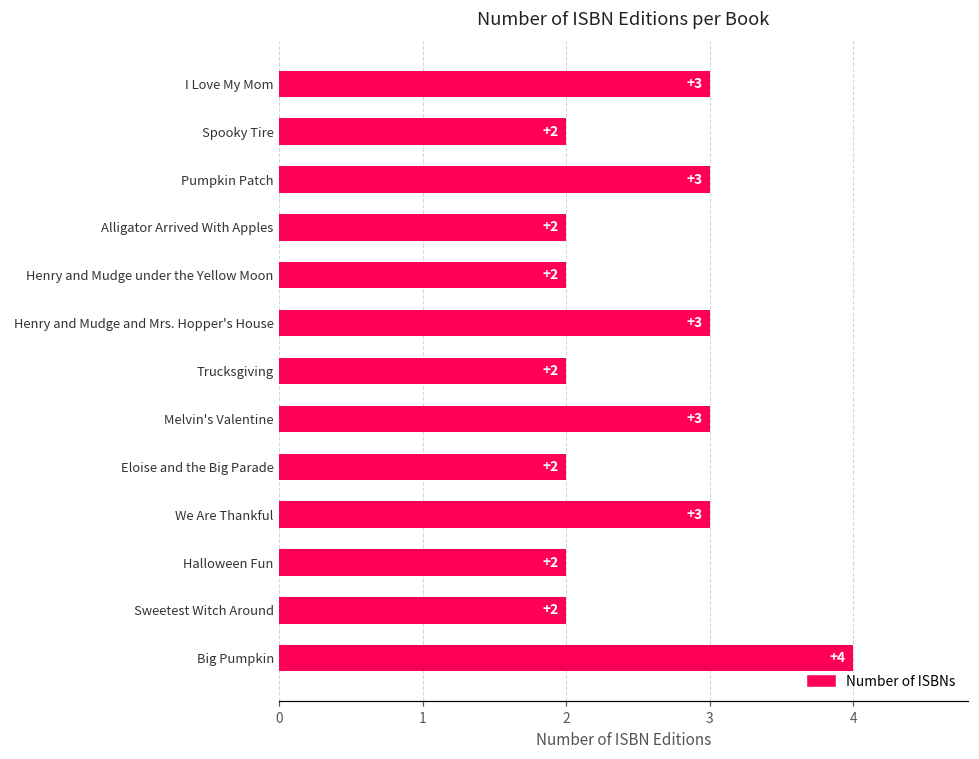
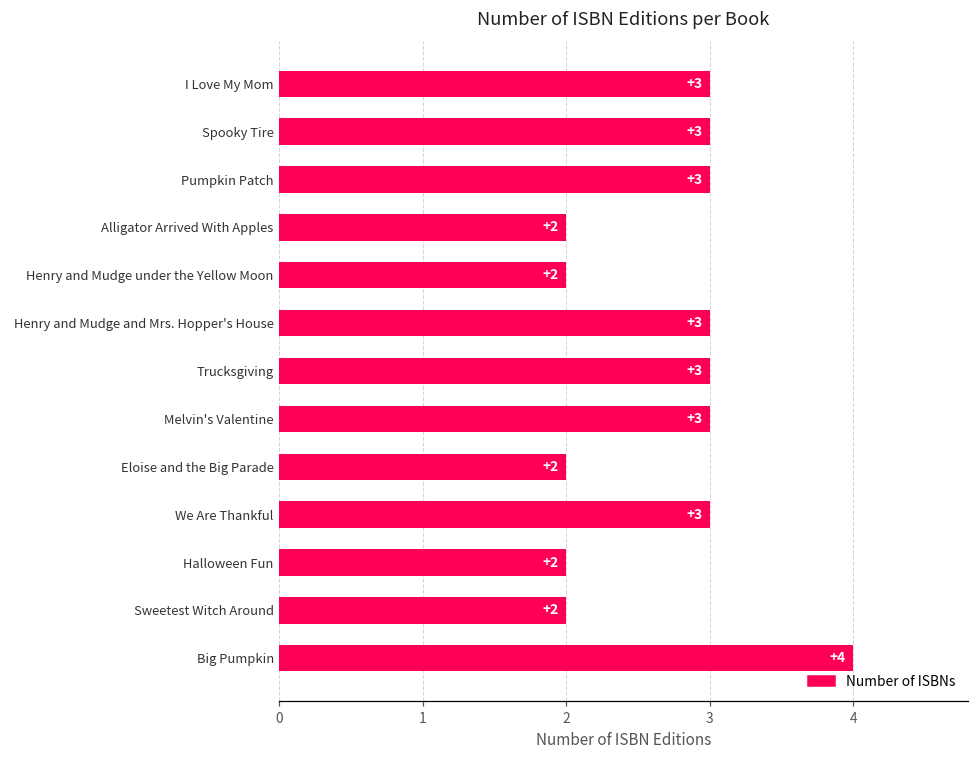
  {
    "I Love My Mom": "+3",
-   "Spooky Tire": "+2",
+   "Spooky Tire": "+3",
    "Pumpkin Patch": "+3",
    "Alligator Arrived With Apples": "+2",
    "Henry and Mudge under the Yellow Moon": "+2",
    "Henry and Mudge and Mrs. Hopper's House": "+3",
-   "Trucksgiving": "+2",
+   "Trucksgiving": "+3",
    "Melvin's Valentine": "+3",
    "Eloise and the Big Parade": "+2",
    "We Are Thankful": "+3",
    "Halloween Fun": "+2",
    "Sweetest Witch Around": "+2",
    "Big Pumpkin": "+4"
  }
